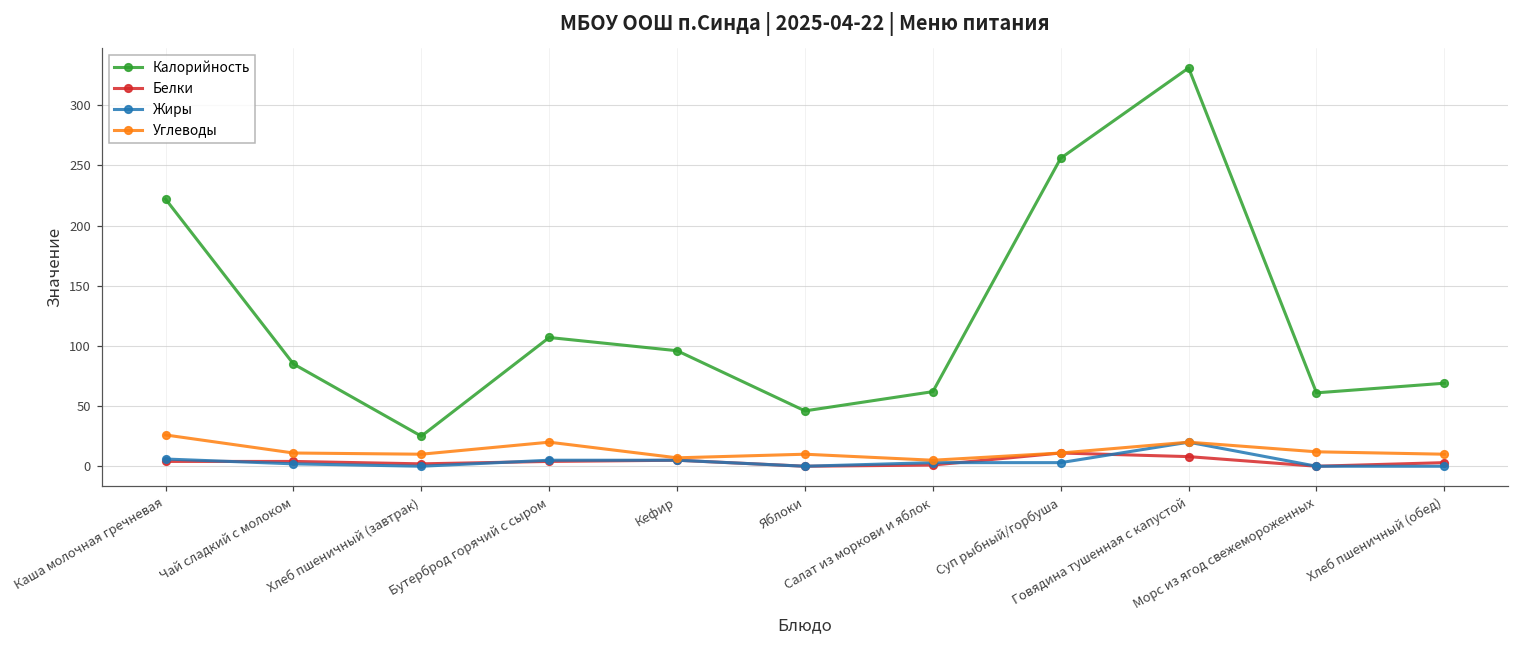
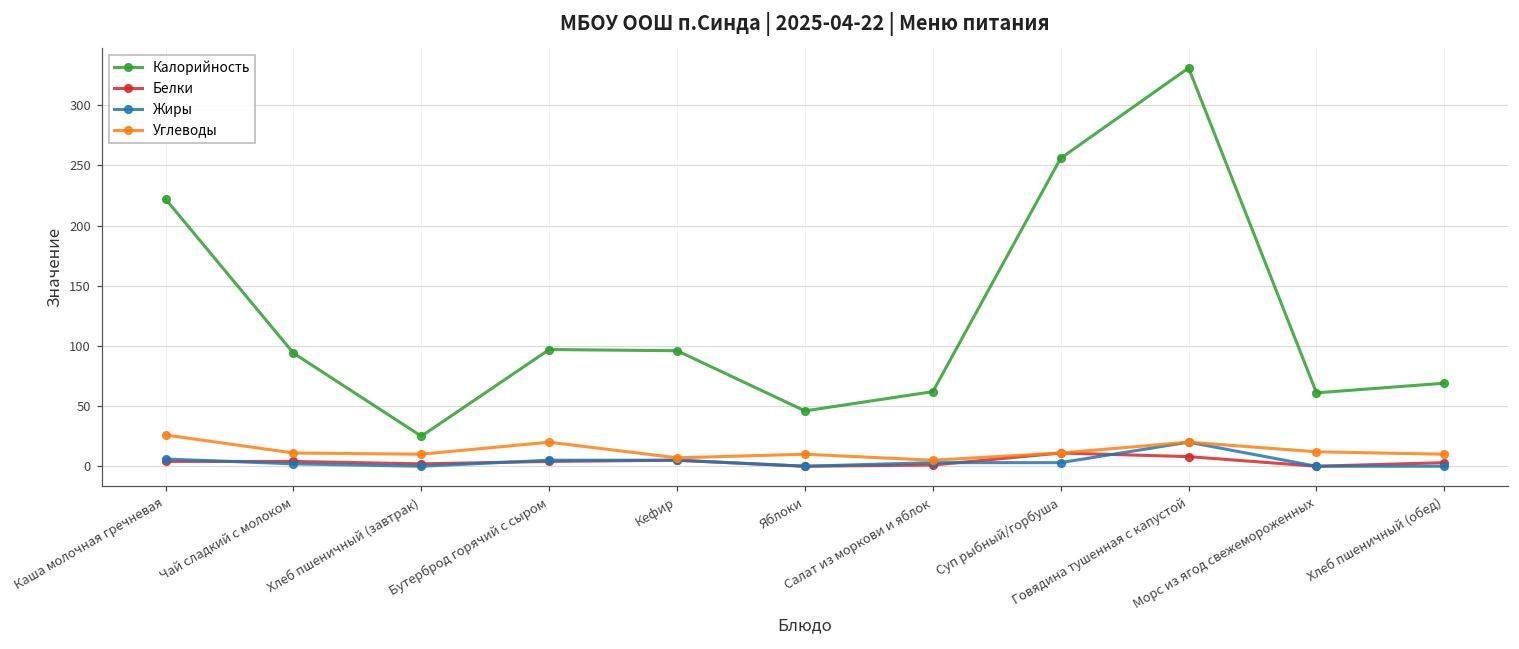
  {
    "Калорийность": {
      "Каша молочная гречневая": 222,
-     "Чай сладкий с молоком": 85,
+     "Чай сладкий с молоком": 94,
      "Хлеб пшеничный (завтрак)": 25,
-     "Бутерброд горячий с сыром": 107,
+     "Бутерброд горячий с сыром": 97,
      "Кефир": 96,
      "Яблоки": 46,
      "Салат из моркови и яблок": 62,
      "Суп рыбный/горбуша": 256,
      "Говядина тушенная с капустой": 331,
      "Морс из ягод свежемороженных": 61,
      "Хлеб пшеничный (обед)": 69
    },
    "Белки": {
      "Говядина тушенная с капустой": 8,
      "Хлеб пшеничный (обед)": 3
    },
    "Жиры": {
      "Суп рыбный/горбуша": 3,
      "Хлеб пшеничный (обед)": 0
    },
    "Углеводы": {
      "Каша молочная гречневая": 26,
      "Чай сладкий с молоком": 11,
      "Хлеб пшеничный (завтрак)": 10,
      "Бутерброд горячий с сыром": 20,
      "Яблоки": 10,
      "Морс из ягод свежемороженных": 12,
      "Хлеб пшеничный (обед)": 10
    }
  }
